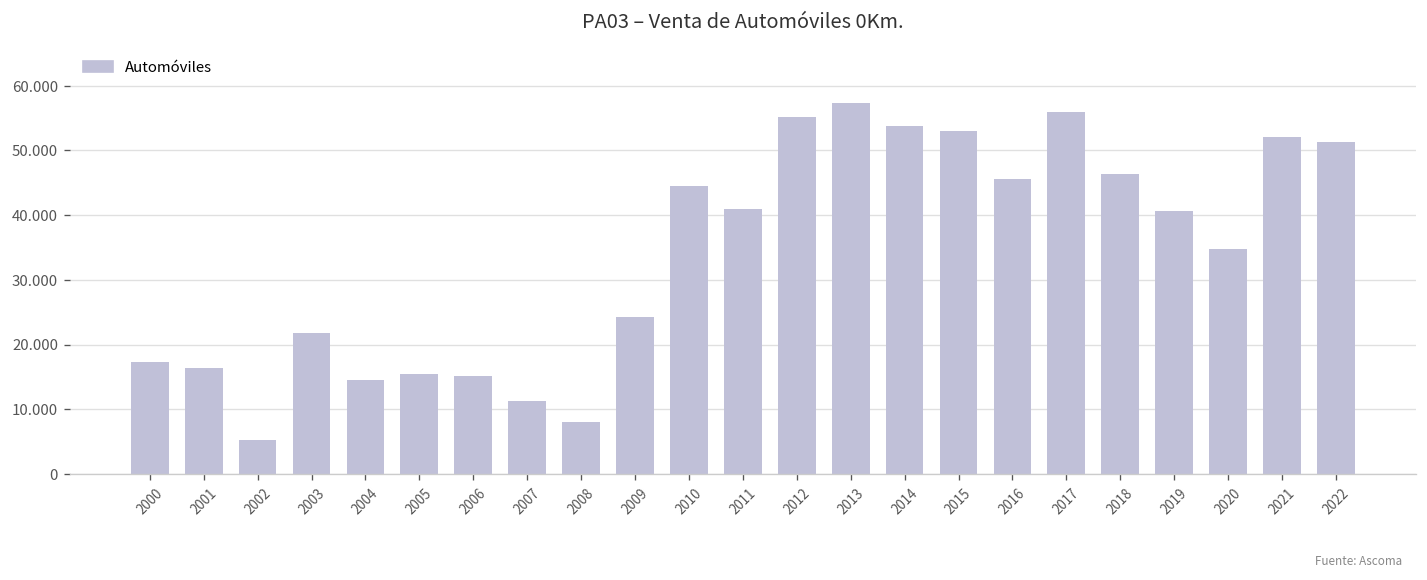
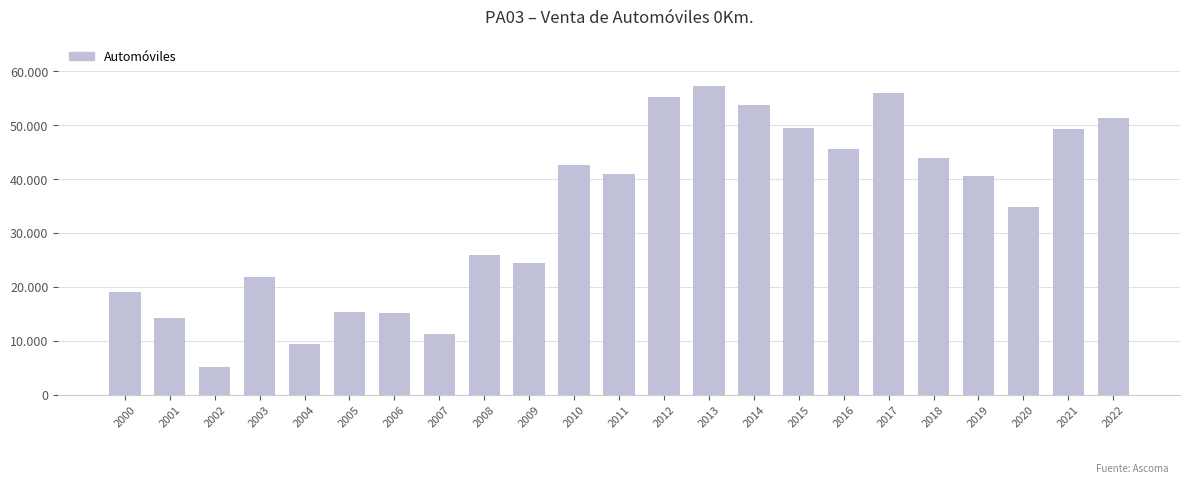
  {
-   "2000": 17,
-   "2001": 16,
+   "2000": 19,
+   "2001": 14,
    "2002": 5,
    "2003": 22,
-   "2004": 15,
+   "2004": 9,
    "2005": 15,
    "2006": 15,
    "2007": 11,
-   "2008": 8,
+   "2008": 26,
    "2009": 24,
-   "2010": 44,
+   "2010": 43,
    "2011": 41,
    "2012": 55,
    "2013": 57,
    "2014": 54,
-   "2015": 53,
+   "2015": 49,
    "2016": 46,
    "2017": 56,
-   "2018": 46,
+   "2018": 44,
    "2019": 41,
    "2020": 35,
-   "2021": 52,
+   "2021": 49,
    "2022": 51
  }
